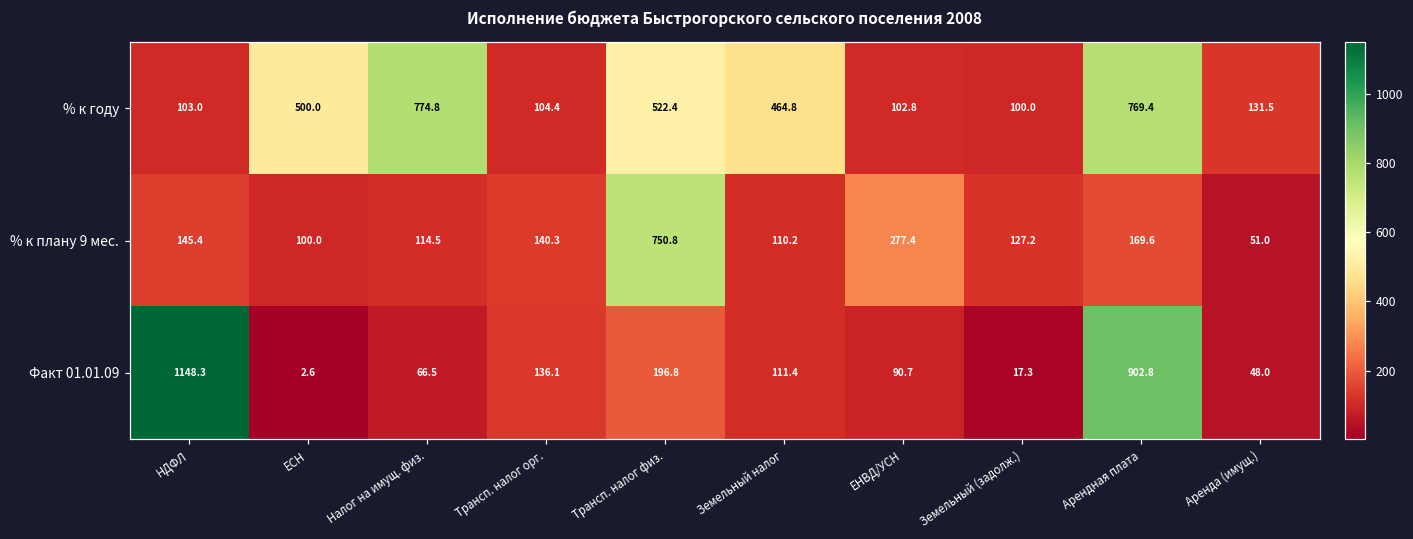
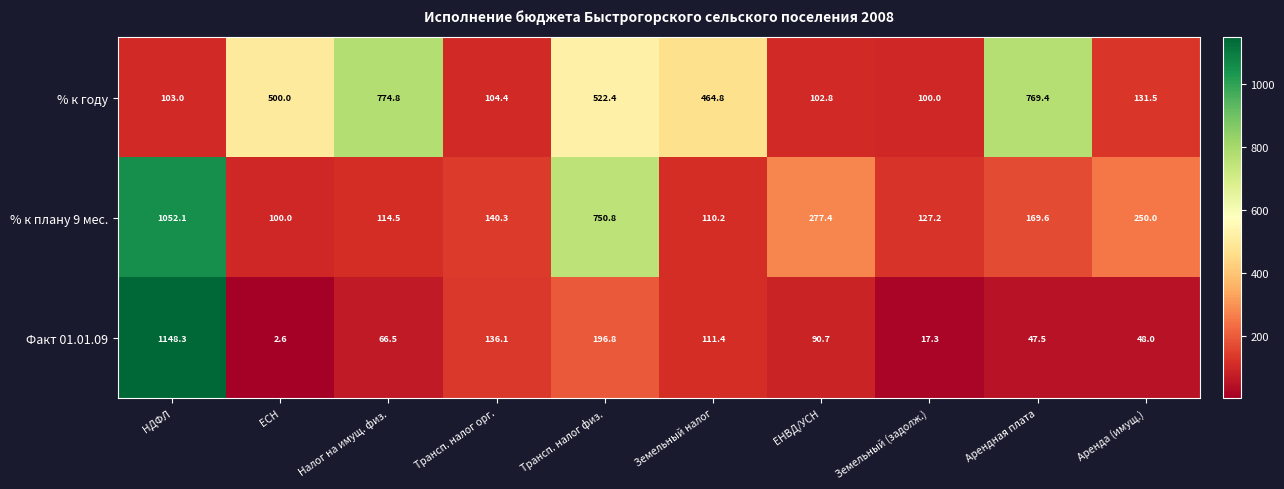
  {
    "% к году": {
      "НДФЛ": 103.0,
      "ЕСН": 500.0,
      "Налог на имущ. физ.": 774.8,
      "Трансп. налог орг.": 104.4,
      "Трансп. налог физ.": 522.4,
      "Земельный налог": 464.8,
      "ЕНВД/УСН": 102.8,
      "Земельный (задолж.)": 100.0,
      "Арендная плата": 769.4,
      "Аренда (имущ.)": 131.5
    },
    "% к плану 9 мес.": {
-     "НДФЛ": 145.4,
+     "НДФЛ": 1052.1,
      "ЕСН": 100.0,
      "Налог на имущ. физ.": 114.5,
      "Трансп. налог орг.": 140.3,
      "Трансп. налог физ.": 750.8,
      "Земельный налог": 110.2,
      "ЕНВД/УСН": 277.4,
      "Земельный (задолж.)": 127.2,
      "Арендная плата": 169.6,
-     "Аренда (имущ.)": 51.0
+     "Аренда (имущ.)": 250.0
    },
    "Факт 01.01.09": {
      "НДФЛ": 1148.3,
      "ЕСН": 2.6,
      "Налог на имущ. физ.": 66.5,
      "Трансп. налог орг.": 136.1,
      "Трансп. налог физ.": 196.8,
      "Земельный налог": 111.4,
      "ЕНВД/УСН": 90.7,
      "Земельный (задолж.)": 17.3,
-     "Арендная плата": 902.8,
+     "Арендная плата": 47.5,
      "Аренда (имущ.)": 48.0
    }
  }
